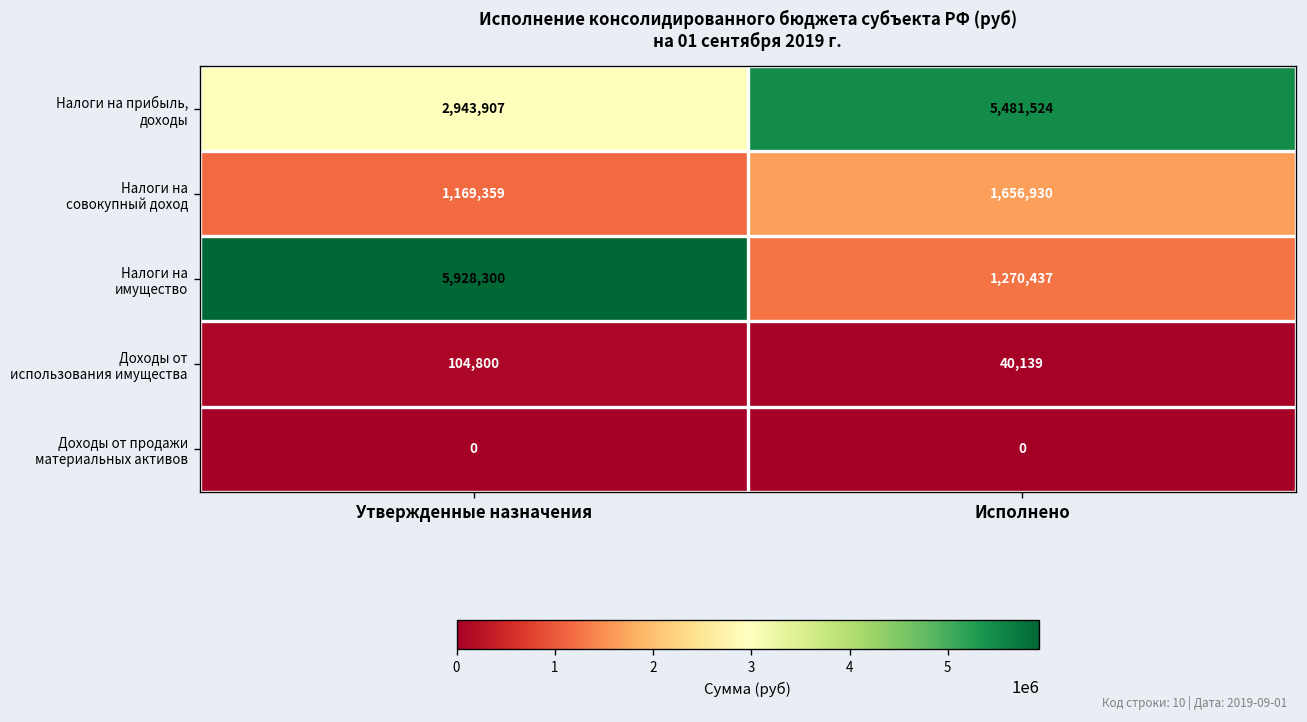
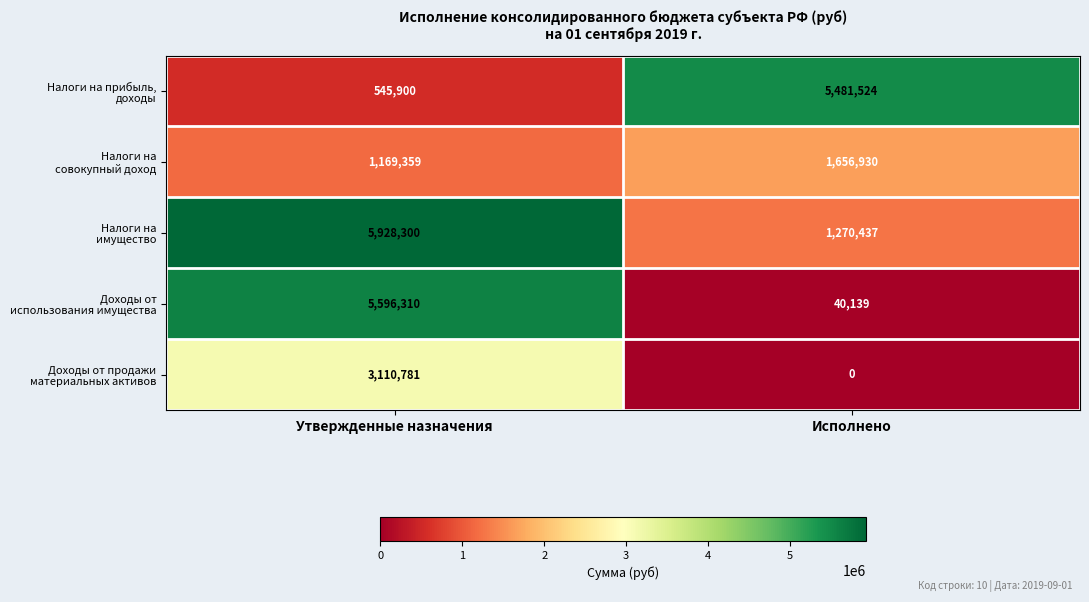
  {
    "Налоги на прибыль, доходы": {
-     "Утвержденные назначения": "2,943,907",
+     "Утвержденные назначения": "545,900",
      "Исполнено": "5,481,524"
    },
    "Налоги на совокупный доход": {
      "Утвержденные назначения": "1,169,359",
      "Исполнено": "1,656,930"
    },
    "Налоги на имущество": {
      "Утвержденные назначения": "5,928,300",
      "Исполнено": "1,270,437"
    },
    "Доходы от использования имущества": {
-     "Утвержденные назначения": "104,800",
+     "Утвержденные назначения": "5,596,310",
      "Исполнено": "40,139"
    },
    "Доходы от продажи материальных активов": {
-     "Утвержденные назначения": "0",
+     "Утвержденные назначения": "3,110,781",
      "Исполнено": "0"
    }
  }
